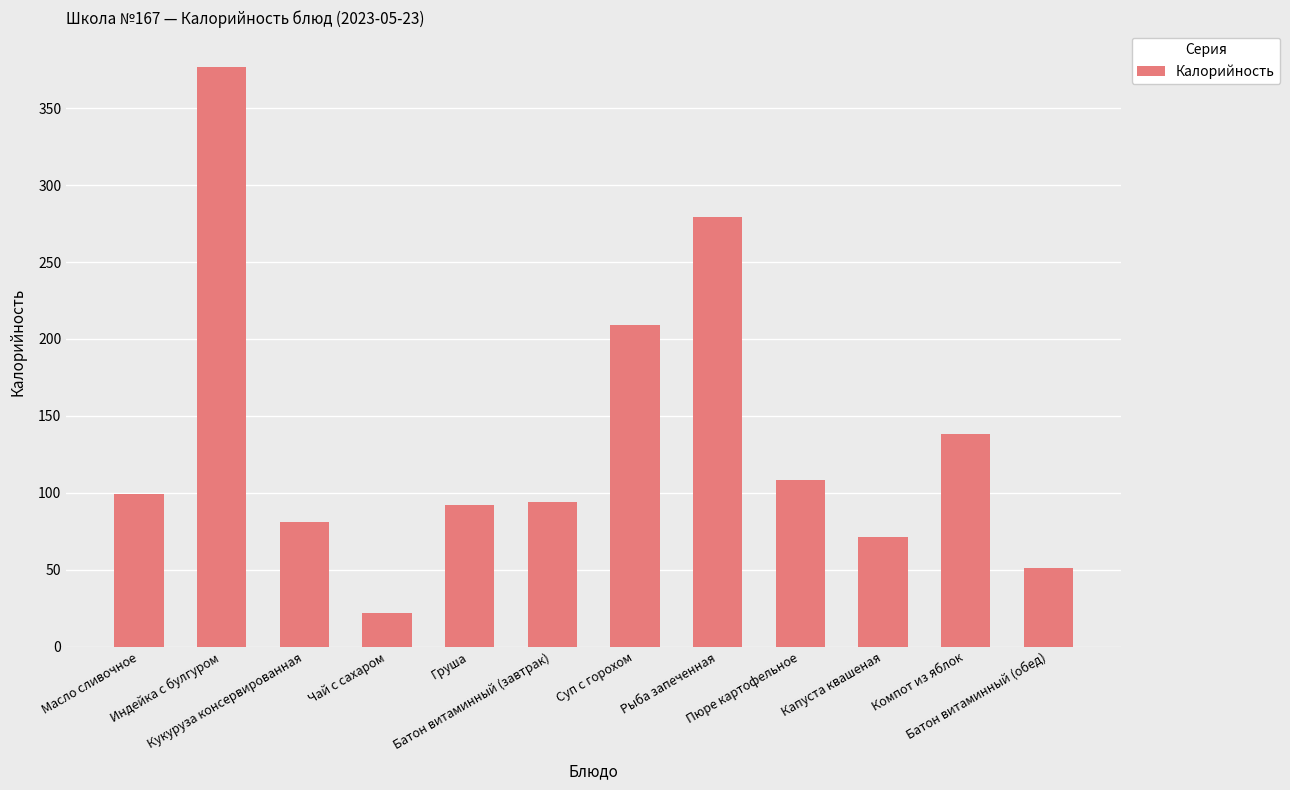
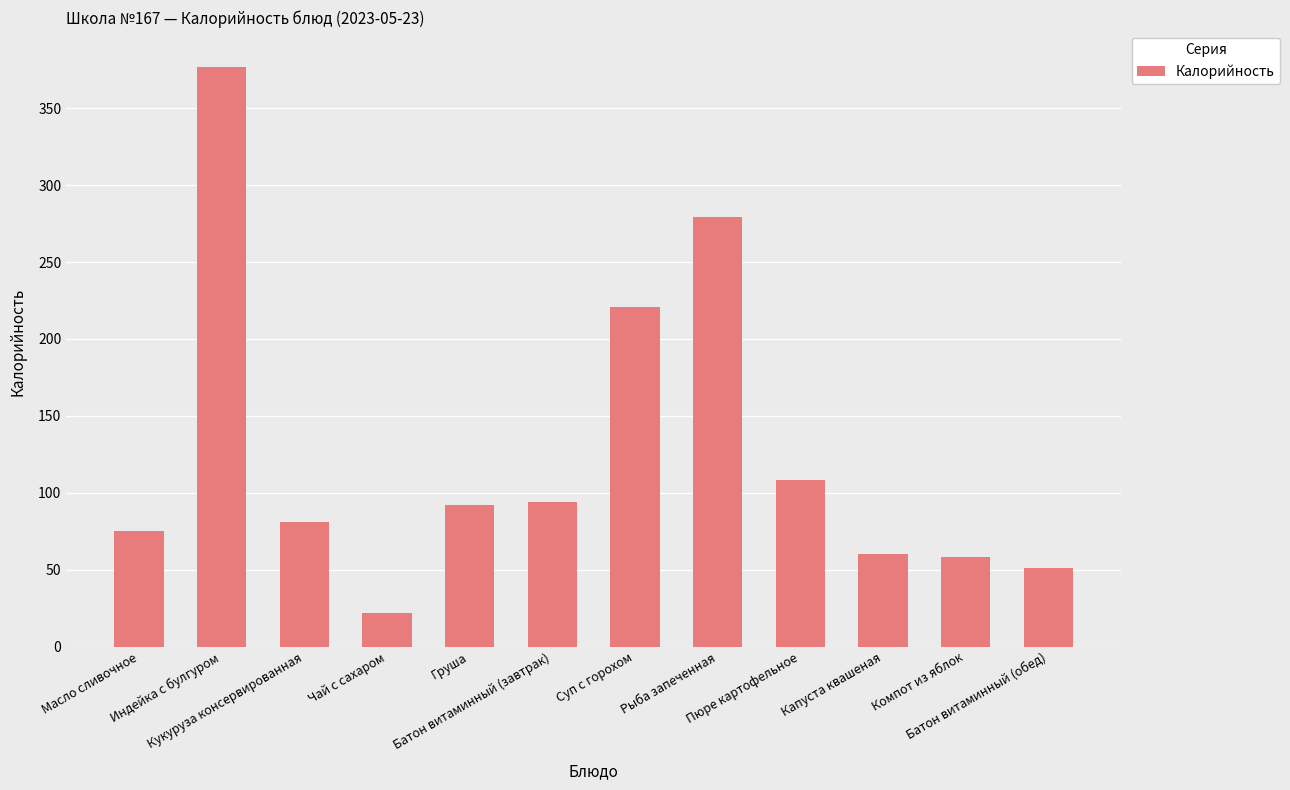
  {
-   "Масло сливочное": 99,
+   "Масло сливочное": 75,
    "Индейка с булгуром": 377,
    "Кукуруза консервированная": 81,
    "Чай с сахаром": 22,
    "Груша": 92,
    "Батон витаминный (завтрак)": 94,
-   "Суп с горохом": 209,
+   "Суп с горохом": 221,
    "Рыба запеченная": 279,
    "Пюре картофельное": 108,
-   "Капуста квашеная": 71,
-   "Компот из яблок": 138,
+   "Капуста квашеная": 60,
+   "Компот из яблок": 58,
    "Батон витаминный (обед)": 51
  }
